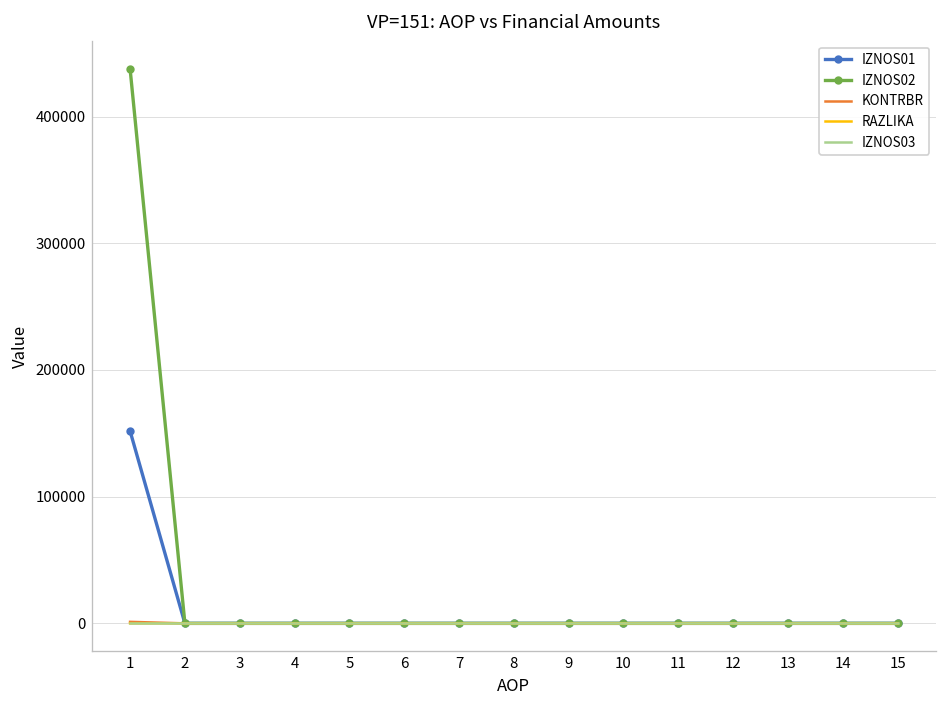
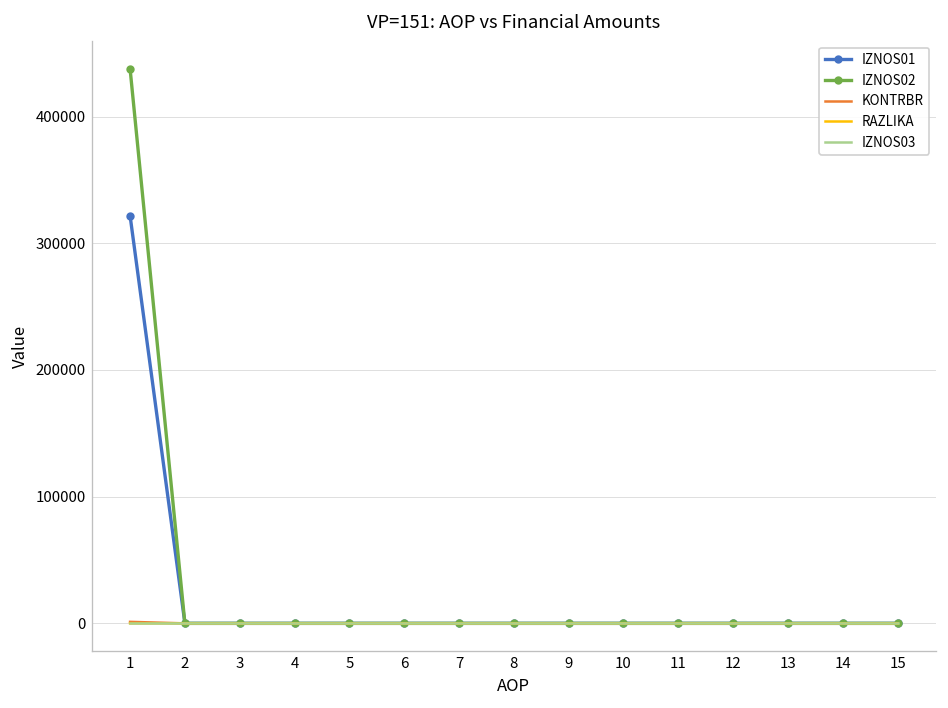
  {
    "IZNOS01": {
-     "1": 152000
+     "1": 322000
    },
    "IZNOS02": {
      "1": 438000
    }
  }
